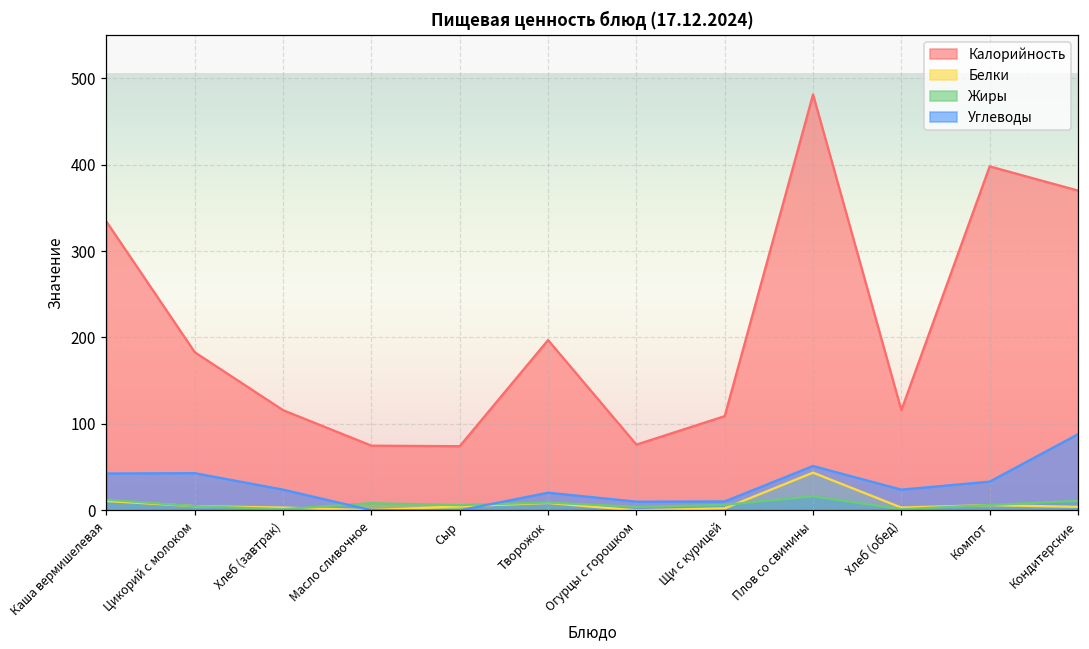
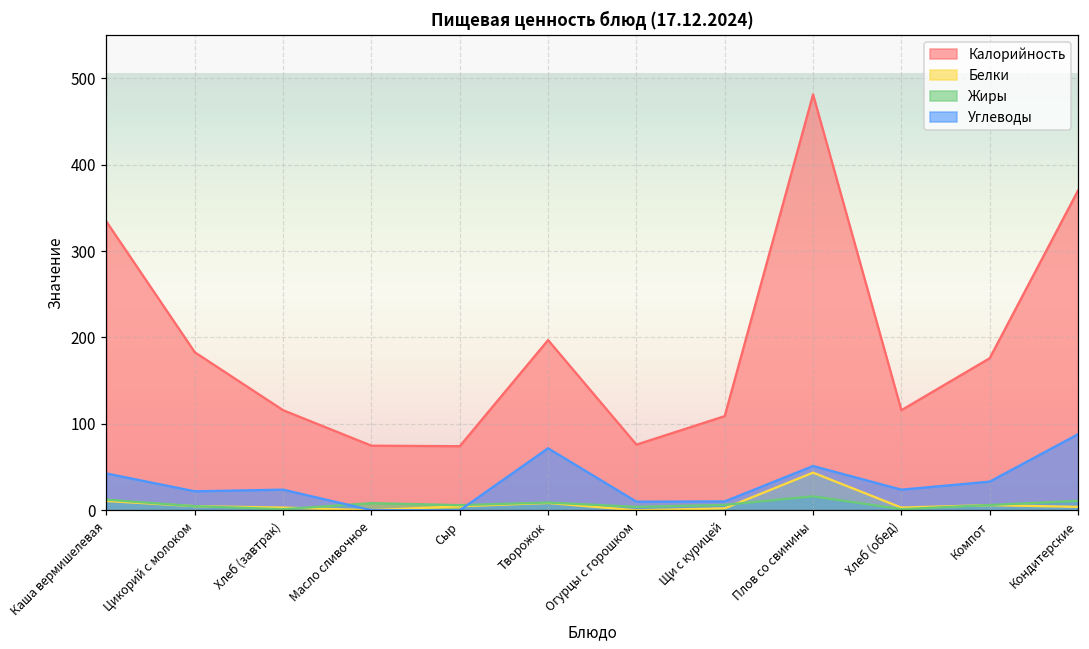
  {
    "Калорийность": {
      "Каша вермишелевая": 330,
      "Цикорий с молоком": 180,
      "Хлеб (завтрак)": 120,
      "Масло сливочное": 70,
      "Сыр": 70,
      "Творожок": 200,
      "Огурцы с горошком": 80,
      "Щи с курицей": 110,
      "Плов со свинины": 480,
      "Хлеб (обед)": 120,
-     "Компот": 400,
+     "Компот": 180,
      "Кондитерские": 370
    },
    "Белки": {
      "Огурцы с горошком": 0,
      "Щи с курицей": 0,
      "Плов со свинины": 40,
      "Кондитерские": 0
    },
    "Жиры": {
      "Масло сливочное": 10,
      "Огурцы с горошком": 0,
      "Щи с курицей": 10,
      "Плов со свинины": 20,
      "Кондитерские": 10
    },
    "Углеводы": {
      "Каша вермишелевая": 40,
-     "Цикорий с молоком": 40,
+     "Цикорий с молоком": 20,
      "Хлеб (завтрак)": 20,
      "Сыр": 0,
-     "Творожок": 20,
+     "Творожок": 70,
      "Огурцы с горошком": 10,
      "Щи с курицей": 10,
      "Плов со свинины": 50,
      "Хлеб (обед)": 20,
      "Компот": 30,
      "Кондитерские": 90
    }
  }
